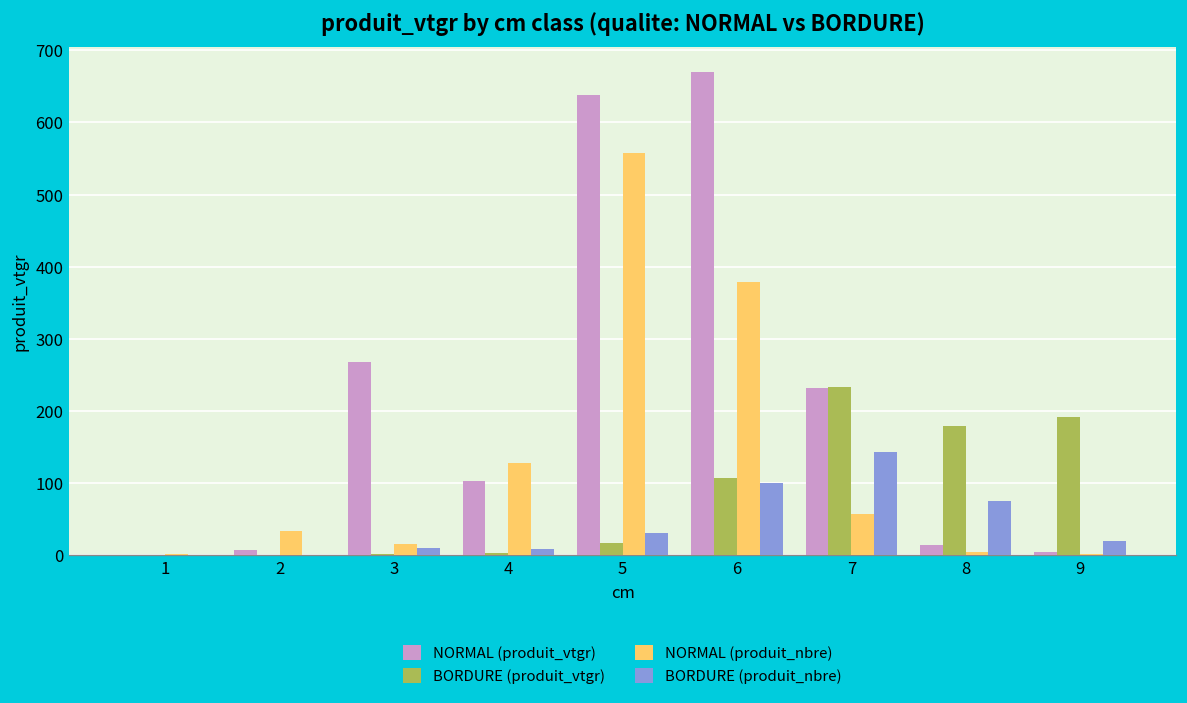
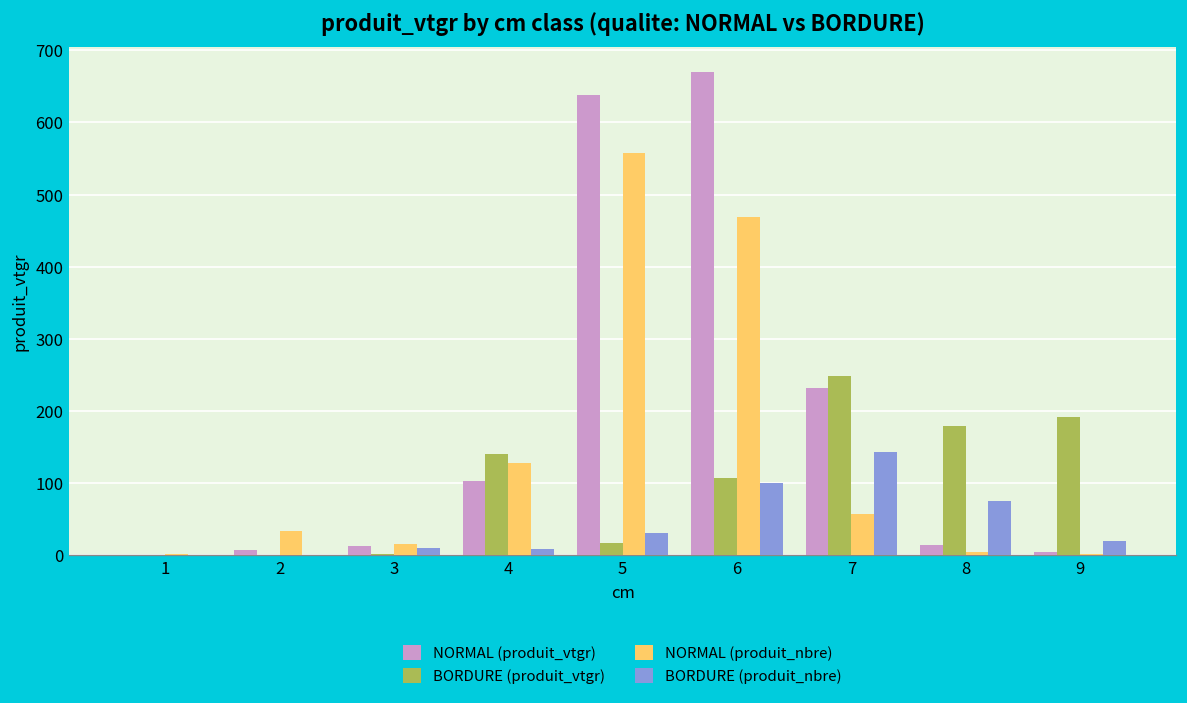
  {
    "NORMAL (produit_vtgr)": {
      "2": 10,
-     "3": 270,
+     "3": 10,
      "4": 100,
      "5": 640,
      "6": 670,
      "7": 230,
      "8": 10,
      "9": 0
    },
    "BORDURE (produit_vtgr)": {
      "1": 0,
      "2": 0,
-     "4": 0,
+     "4": 140,
      "5": 20,
      "6": 110,
-     "7": 230,
+     "7": 250,
      "8": 180,
      "9": 190
    },
    "NORMAL (produit_nbre)": {
      "2": 30,
      "3": 20,
      "4": 130,
      "5": 560,
-     "6": 380,
+     "6": 470,
      "7": 60
    },
    "BORDURE (produit_nbre)": {
      "1": 0,
      "2": 0,
      "3": 10,
      "4": 10,
      "5": 30,
      "6": 100,
      "7": 140,
      "8": 80,
      "9": 20
    }
  }
